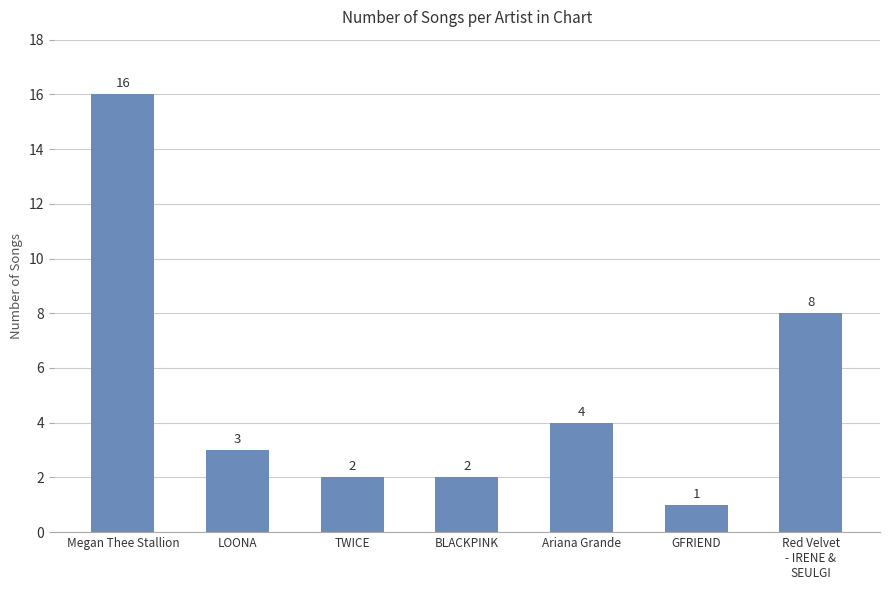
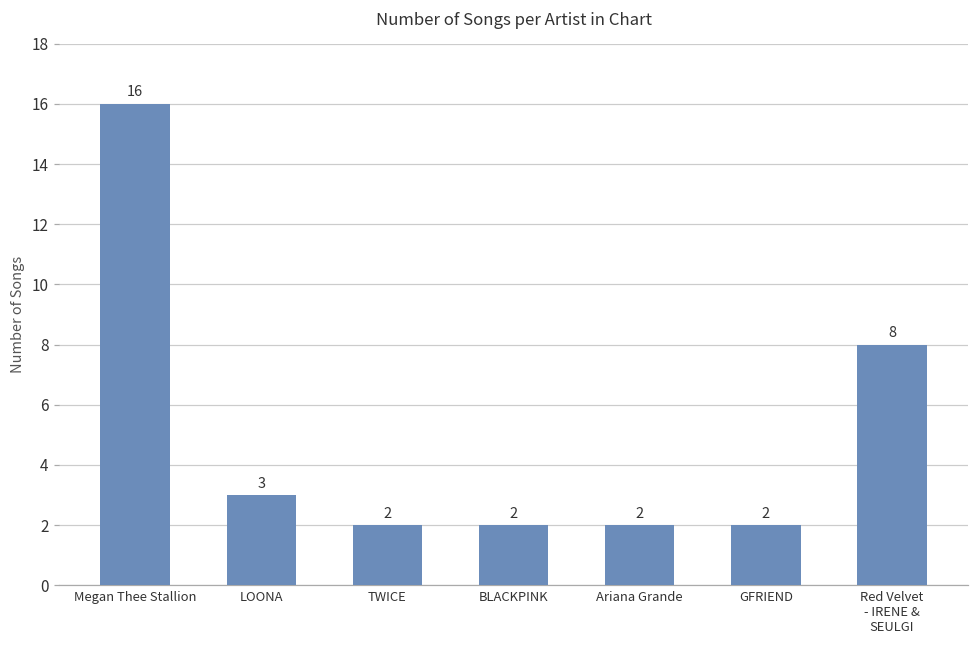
  {
    "Megan Thee Stallion": 16,
    "LOONA": 3,
    "TWICE": 2,
    "BLACKPINK": 2,
-   "Ariana Grande": 4,
-   "GFRIEND": 1,
+   "Ariana Grande": 2,
+   "GFRIEND": 2,
    "Red Velvet - IRENE & SEULGI": 8
  }
